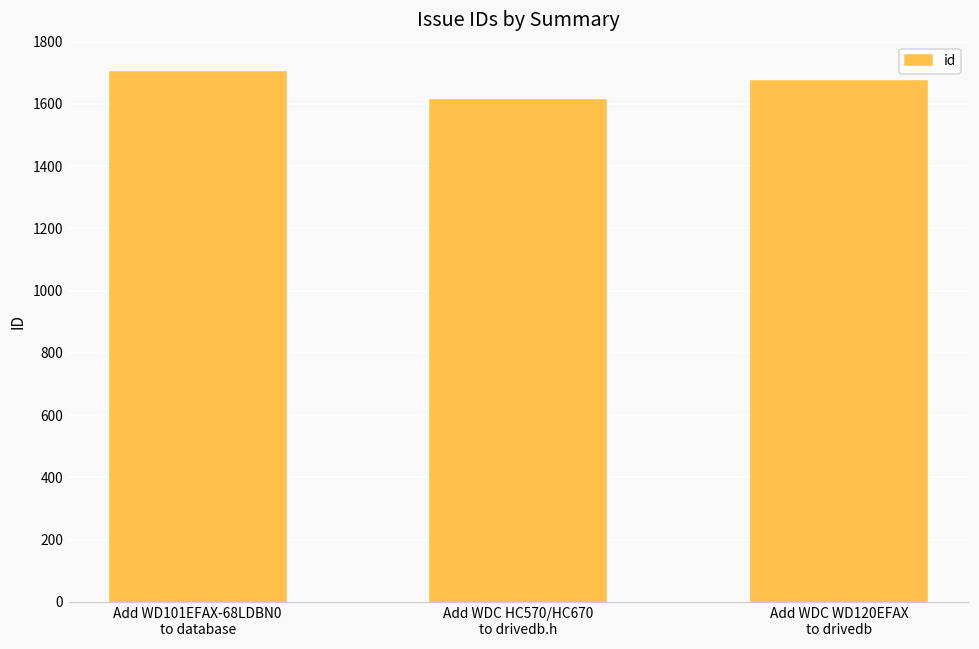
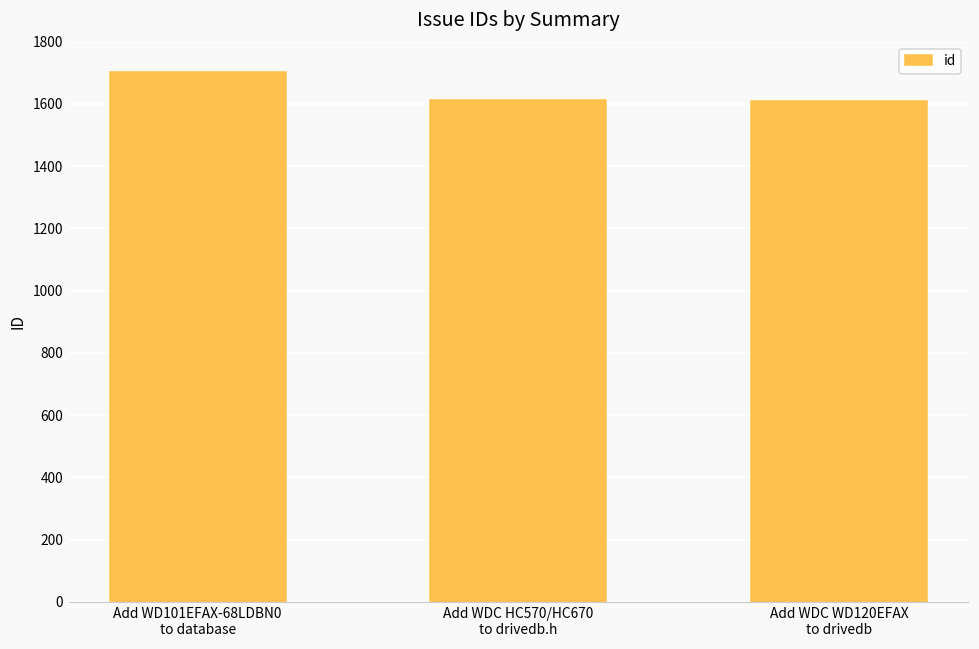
  {
    "Add WD101EFAX-68LDBN0 to database": 1700,
    "Add WDC HC570/HC670 to drivedb.h": 1610,
-   "Add WDC WD120EFAX to drivedb": 1680
+   "Add WDC WD120EFAX to drivedb": 1610
  }
